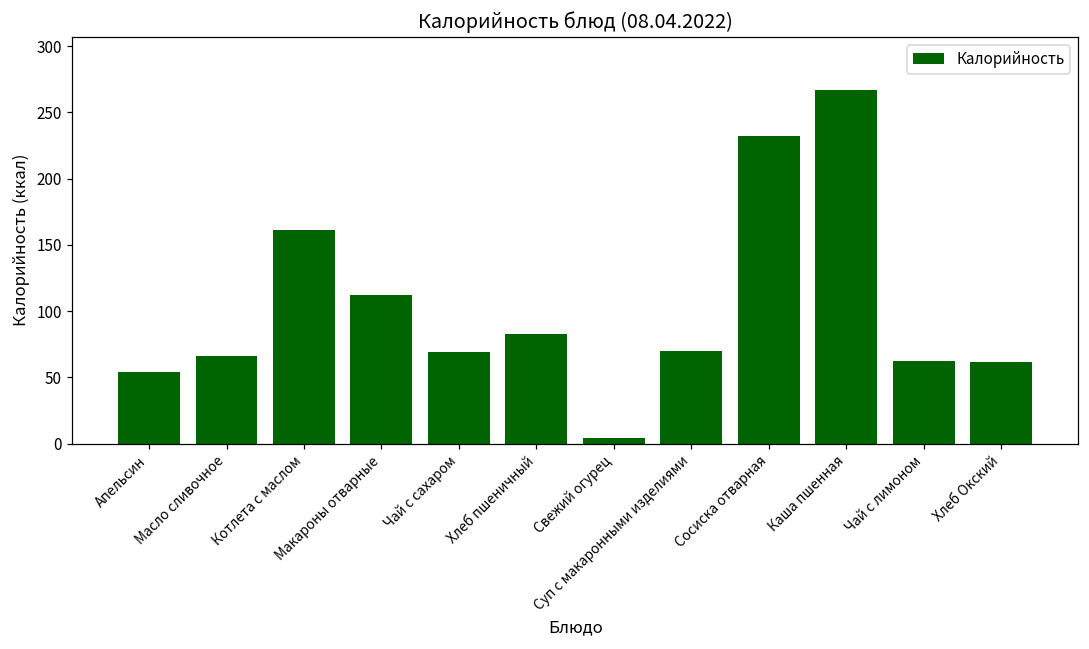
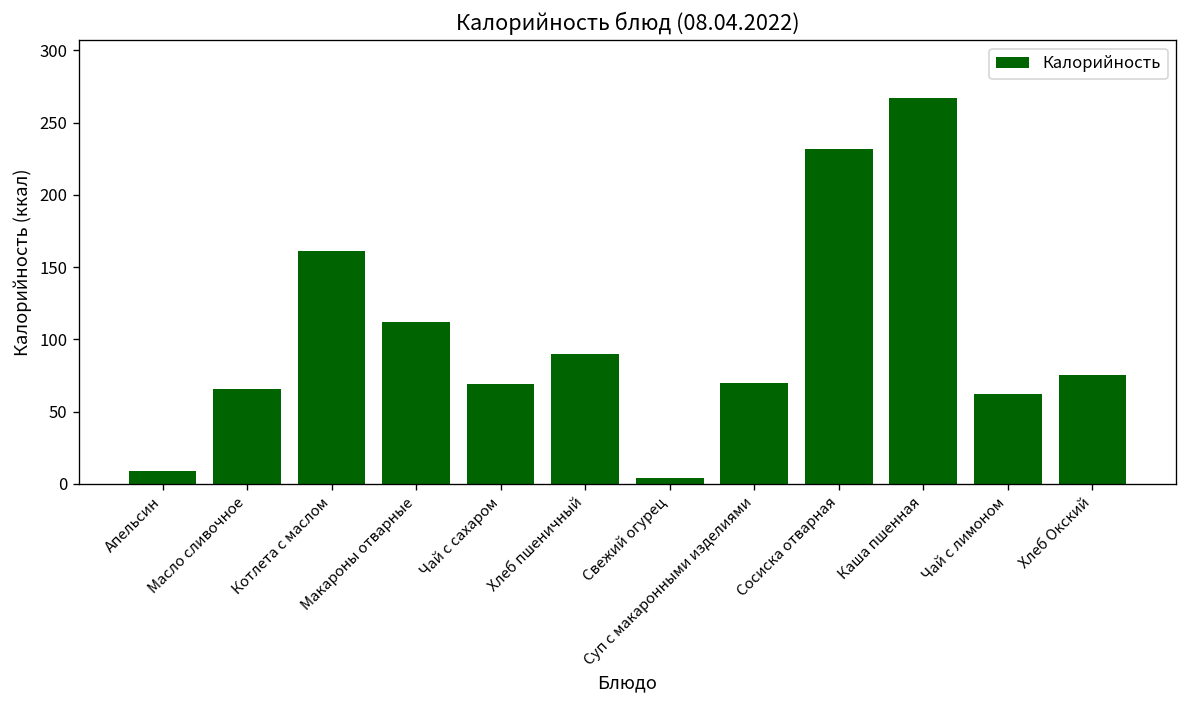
  {
-   "Апельсин": 54,
+   "Апельсин": 9,
    "Масло сливочное": 66,
    "Котлета с маслом": 161,
    "Макароны отварные": 112,
    "Чай с сахаром": 69,
-   "Хлеб пшеничный": 83,
+   "Хлеб пшеничный": 90,
    "Свежий огурец": 4,
    "Суп с макаронными изделиями": 70,
    "Сосиска отварная": 232,
    "Каша пшенная": 267,
    "Чай с лимоном": 62,
-   "Хлеб Окский": 61
+   "Хлеб Окский": 75
  }
